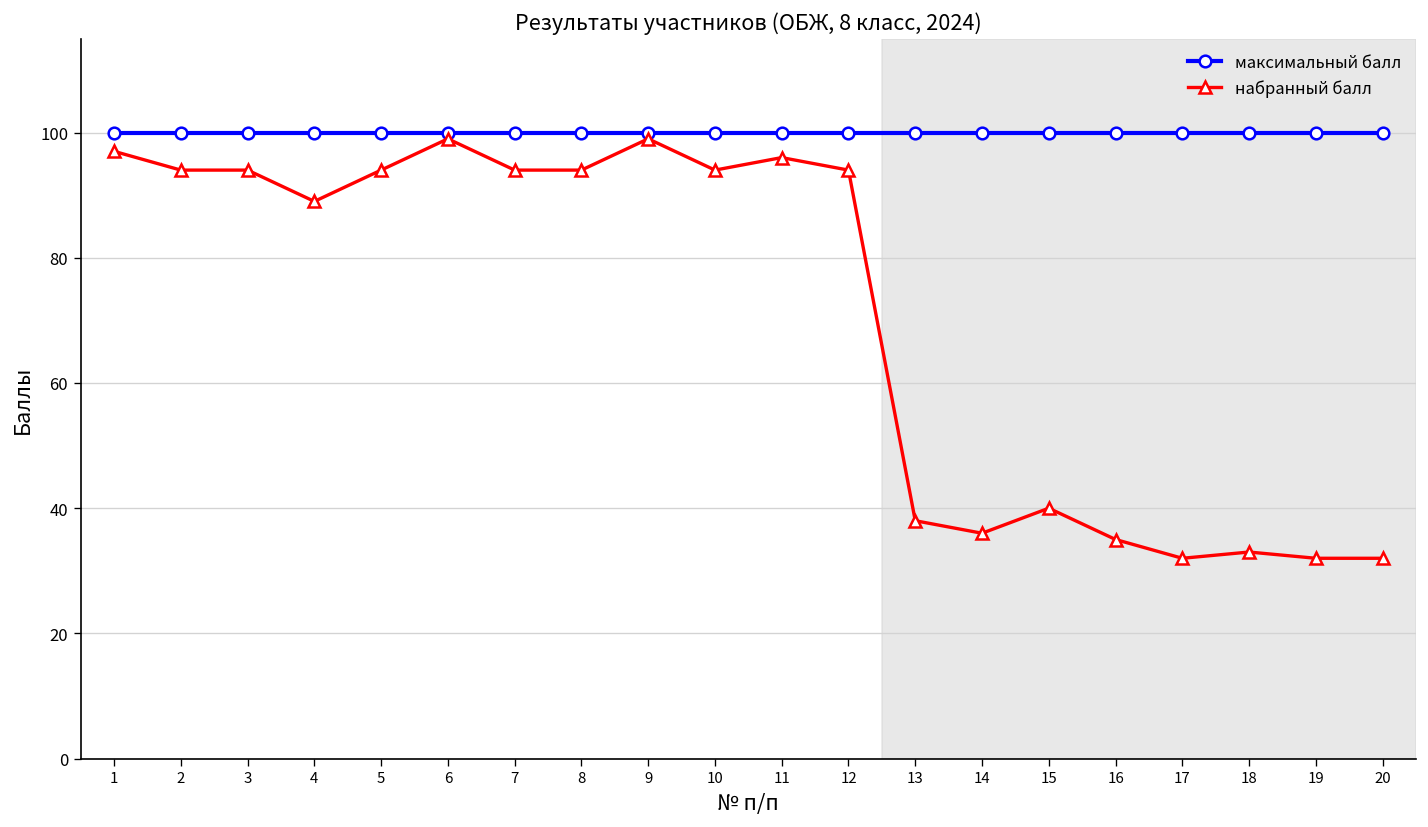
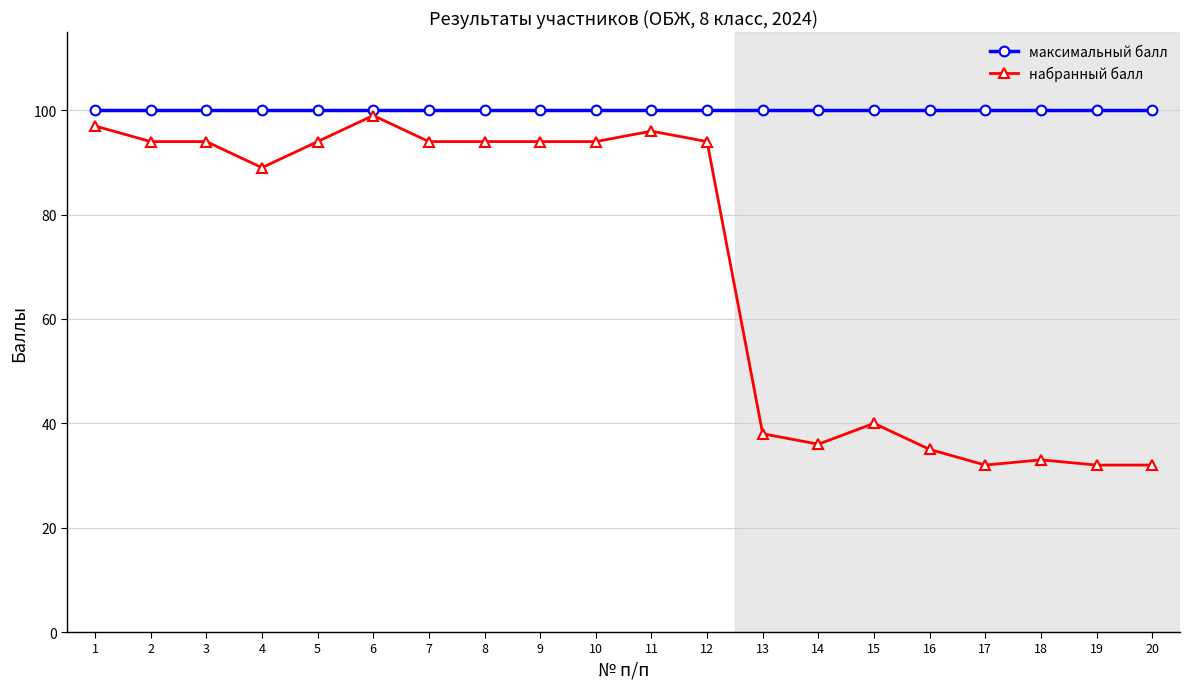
  {
    "максимальный балл": {
      "1": 100,
      "2": 100,
      "3": 100,
      "4": 100,
      "5": 100,
      "6": 100,
      "7": 100,
      "8": 100,
      "9": 100,
      "10": 100,
      "11": 100,
      "12": 100,
      "13": 100,
      "14": 100,
      "15": 100,
      "16": 100,
      "17": 100,
      "18": 100,
      "19": 100,
      "20": 100
    },
    "набранный балл": {
      "1": 97,
      "2": 94,
      "3": 94,
      "4": 89,
      "5": 94,
      "6": 99,
      "7": 94,
      "8": 94,
-     "9": 99,
+     "9": 94,
      "10": 94,
      "11": 96,
      "12": 94,
      "13": 38,
      "14": 36,
      "15": 40,
      "16": 35,
      "17": 32,
      "18": 33,
      "19": 32,
      "20": 32
    }
  }
